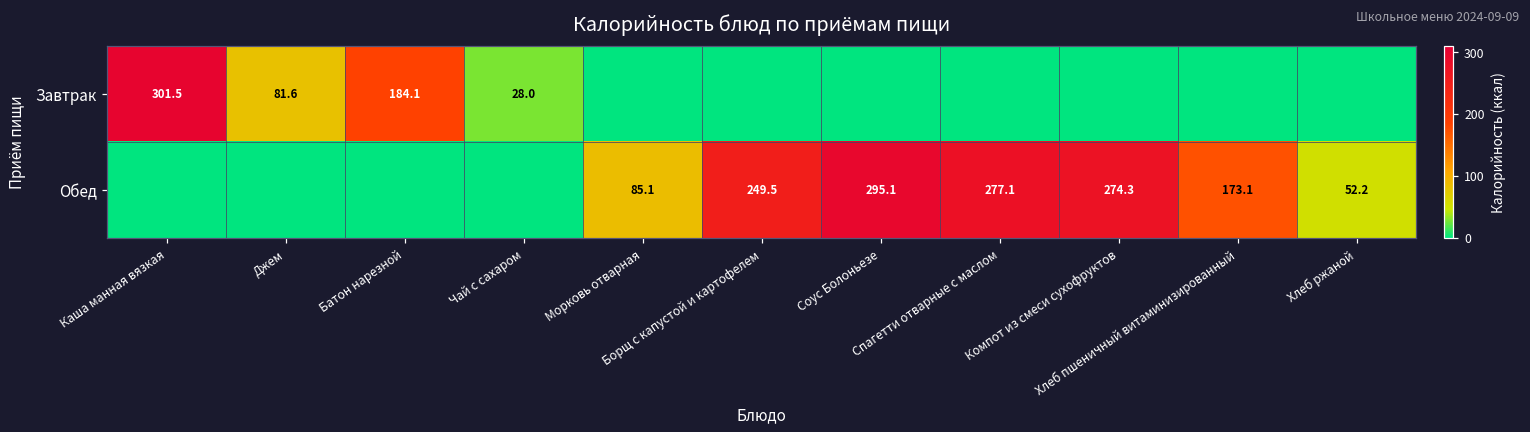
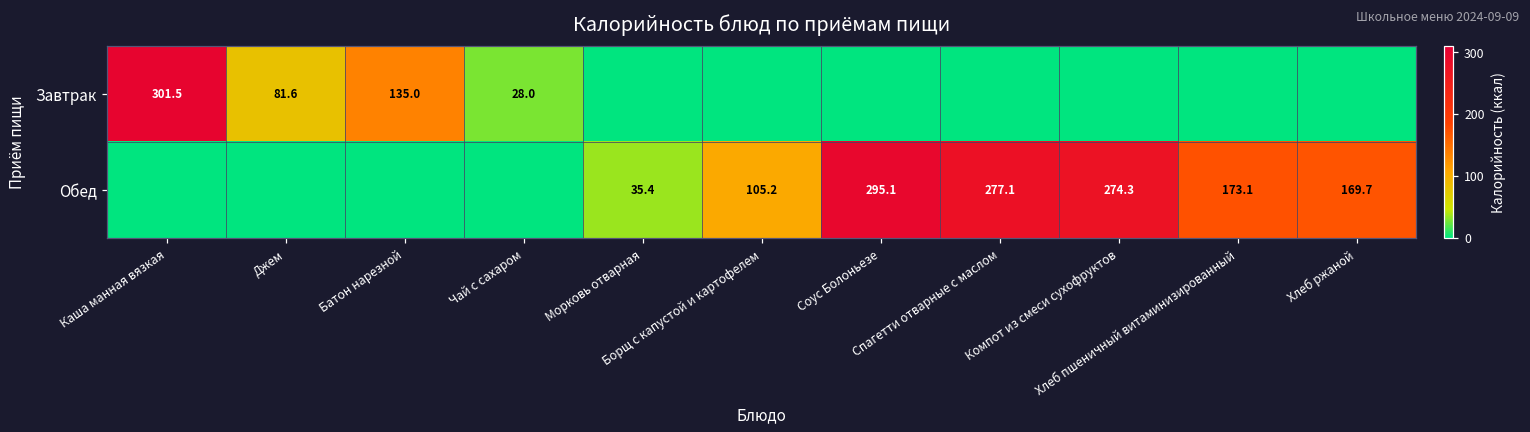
  {
    "Завтрак": {
      "Каша манная вязкая": 301.5,
      "Джем": 81.6,
-     "Батон нарезной": 184.1,
+     "Батон нарезной": 135.0,
      "Чай с сахаром": 28.0
    },
    "Обед": {
-     "Морковь отварная": 85.1,
-     "Борщ с капустой и картофелем": 249.5,
+     "Морковь отварная": 35.4,
+     "Борщ с капустой и картофелем": 105.2,
      "Соус Болоньезе": 295.1,
      "Спагетти отварные с маслом": 277.1,
      "Компот из смеси сухофруктов": 274.3,
      "Хлеб пшеничный витаминизированный": 173.1,
-     "Хлеб ржаной": 52.2
+     "Хлеб ржаной": 169.7
    }
  }
